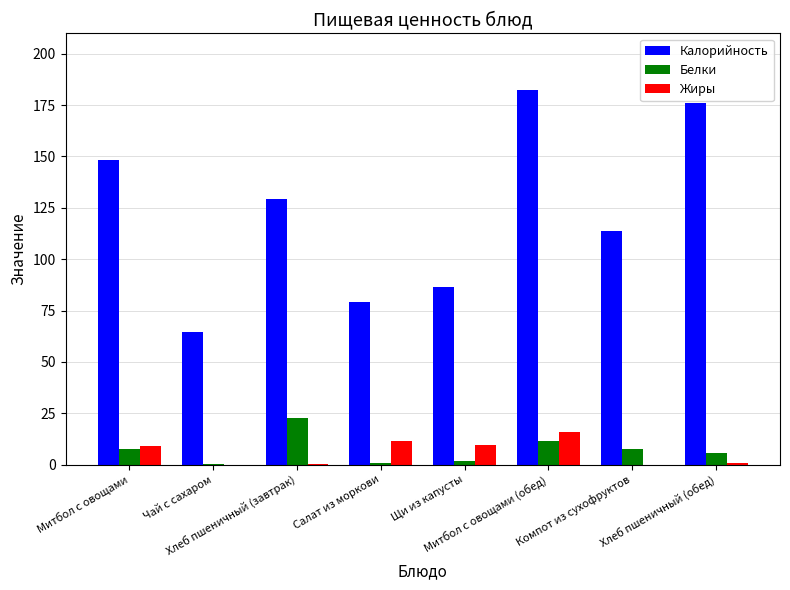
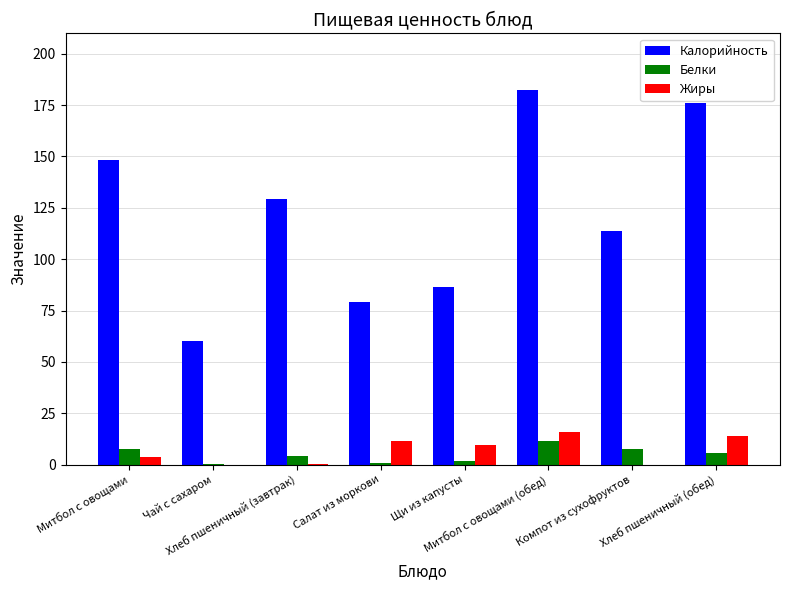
  {
    "Калорийность": {
      "Митбол с овощами": 148,
-     "Чай с сахаром": 65,
+     "Чай с сахаром": 60,
      "Хлеб пшеничный (завтрак)": 129,
      "Салат из моркови": 79,
      "Щи из капусты": 86,
      "Митбол с овощами (обед)": 183,
      "Компот из сухофруктов": 114,
      "Хлеб пшеничный (обед)": 176
    },
    "Белки": {
      "Митбол с овощами": 8,
-     "Хлеб пшеничный (завтрак)": 23,
+     "Хлеб пшеничный (завтрак)": 4,
      "Щи из капусты": 2,
      "Митбол с овощами (обед)": 12,
      "Компот из сухофруктов": 8,
      "Хлеб пшеничный (обед)": 6
    },
    "Жиры": {
-     "Митбол с овощами": 9,
+     "Митбол с овощами": 4,
      "Чай с сахаром": 0,
      "Салат из моркови": 12,
      "Щи из капусты": 10,
      "Митбол с овощами (обед)": 16,
      "Компот из сухофруктов": 0,
-     "Хлеб пшеничный (обед)": 1
+     "Хлеб пшеничный (обед)": 14
    }
  }
